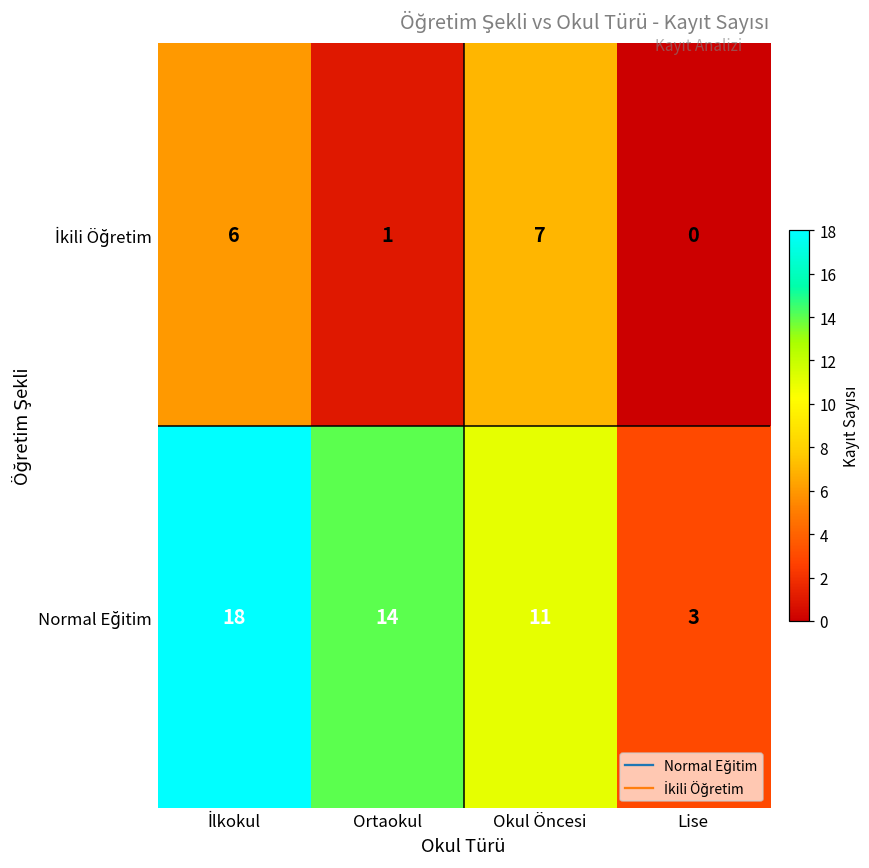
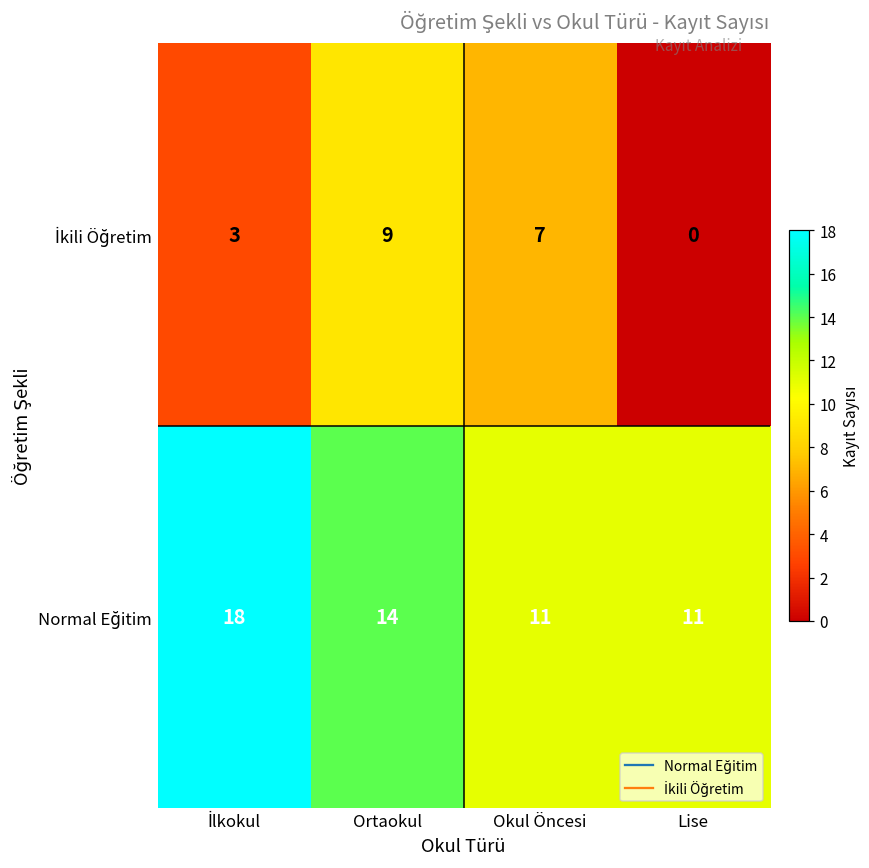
  {
    "İkili Öğretim": {
-     "İlkokul": 6,
-     "Ortaokul": 1,
+     "İlkokul": 3,
+     "Ortaokul": 9,
      "Okul Öncesi": 7,
      "Lise": 0
    },
    "Normal Eğitim": {
      "İlkokul": 18,
      "Ortaokul": 14,
      "Okul Öncesi": 11,
-     "Lise": 3
+     "Lise": 11
    }
  }
